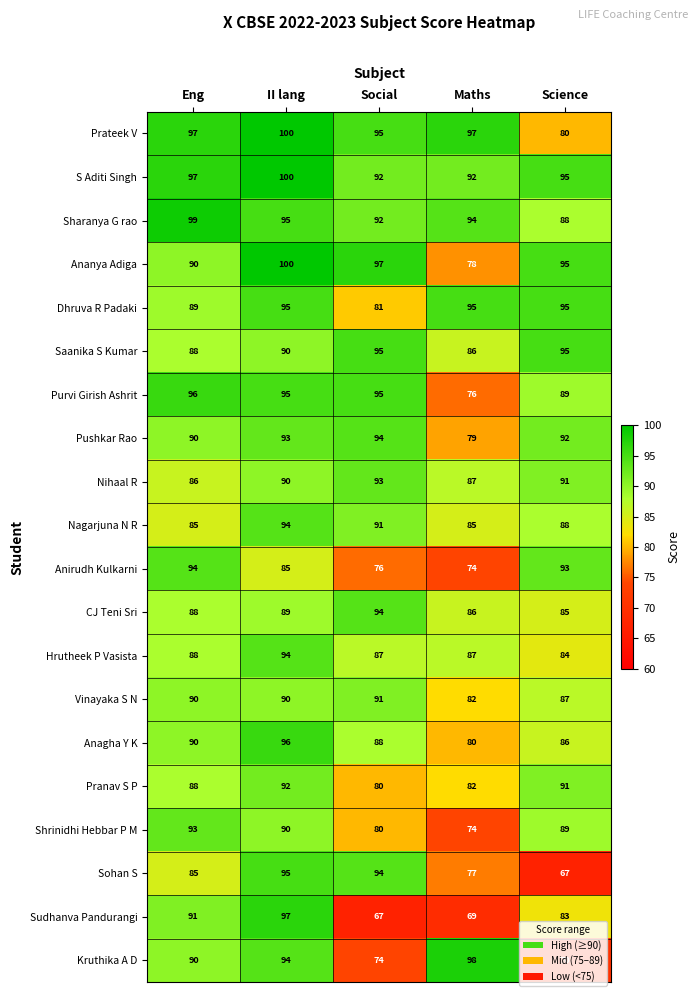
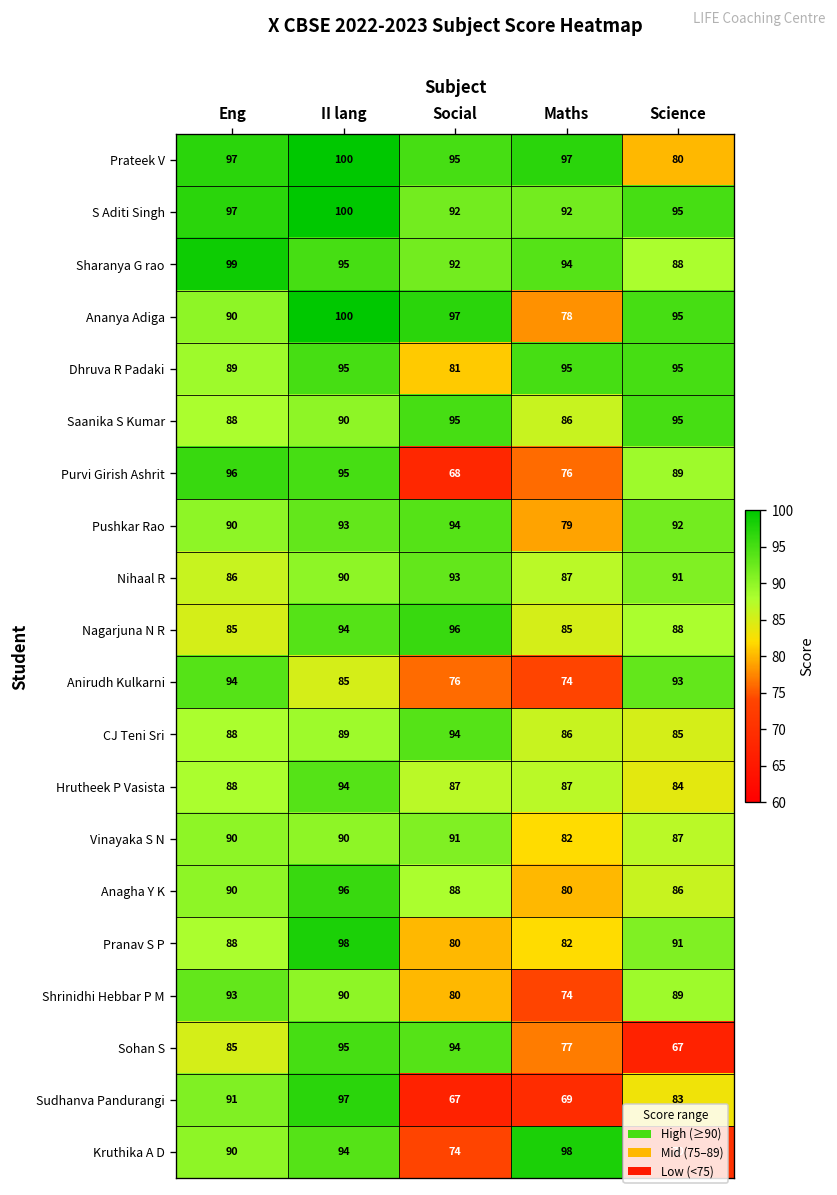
  {
    "Prateek V": {
      "Eng": 97,
      "II lang": 100,
      "Social": 95,
      "Maths": 97,
      "Science": 80
    },
    "S Aditi Singh": {
      "Eng": 97,
      "II lang": 100,
      "Social": 92,
      "Maths": 92,
      "Science": 95
    },
    "Sharanya G rao": {
      "Eng": 99,
      "II lang": 95,
      "Social": 92,
      "Maths": 94,
      "Science": 88
    },
    "Ananya Adiga": {
      "Eng": 90,
      "II lang": 100,
      "Social": 97,
      "Maths": 78,
      "Science": 95
    },
    "Dhruva R Padaki": {
      "Eng": 89,
      "II lang": 95,
      "Social": 81,
      "Maths": 95,
      "Science": 95
    },
    "Saanika S Kumar": {
      "Eng": 88,
      "II lang": 90,
      "Social": 95,
      "Maths": 86,
      "Science": 95
    },
    "Purvi Girish Ashrit": {
      "Eng": 96,
      "II lang": 95,
-     "Social": 95,
+     "Social": 68,
      "Maths": 76,
      "Science": 89
    },
    "Pushkar Rao": {
      "Eng": 90,
      "II lang": 93,
      "Social": 94,
      "Maths": 79,
      "Science": 92
    },
    "Nihaal R": {
      "Eng": 86,
      "II lang": 90,
      "Social": 93,
      "Maths": 87,
      "Science": 91
    },
    "Nagarjuna N R": {
      "Eng": 85,
      "II lang": 94,
-     "Social": 91,
+     "Social": 96,
      "Maths": 85,
      "Science": 88
    },
    "Anirudh Kulkarni": {
      "Eng": 94,
      "II lang": 85,
      "Social": 76,
      "Maths": 74,
      "Science": 93
    },
    "CJ Teni Sri": {
      "Eng": 88,
      "II lang": 89,
      "Social": 94,
      "Maths": 86,
      "Science": 85
    },
    "Hrutheek P Vasista": {
      "Eng": 88,
      "II lang": 94,
      "Social": 87,
      "Maths": 87,
      "Science": 84
    },
    "Vinayaka S N": {
      "Eng": 90,
      "II lang": 90,
      "Social": 91,
      "Maths": 82,
      "Science": 87
    },
    "Anagha Y K": {
      "Eng": 90,
      "II lang": 96,
      "Social": 88,
      "Maths": 80,
      "Science": 86
    },
    "Pranav S P": {
      "Eng": 88,
-     "II lang": 92,
+     "II lang": 98,
      "Social": 80,
      "Maths": 82,
      "Science": 91
    },
    "Shrinidhi Hebbar P M": {
      "Eng": 93,
      "II lang": 90,
      "Social": 80,
      "Maths": 74,
      "Science": 89
    },
    "Sohan S": {
      "Eng": 85,
      "II lang": 95,
      "Social": 94,
      "Maths": 77,
      "Science": 67
    },
    "Sudhanva Pandurangi": {
      "Eng": 91,
      "II lang": 97,
      "Social": 67,
      "Maths": 69
    },
    "Kruthika A D": {
      "Eng": 90,
      "II lang": 94,
      "Social": 74,
      "Maths": 98
    }
  }
